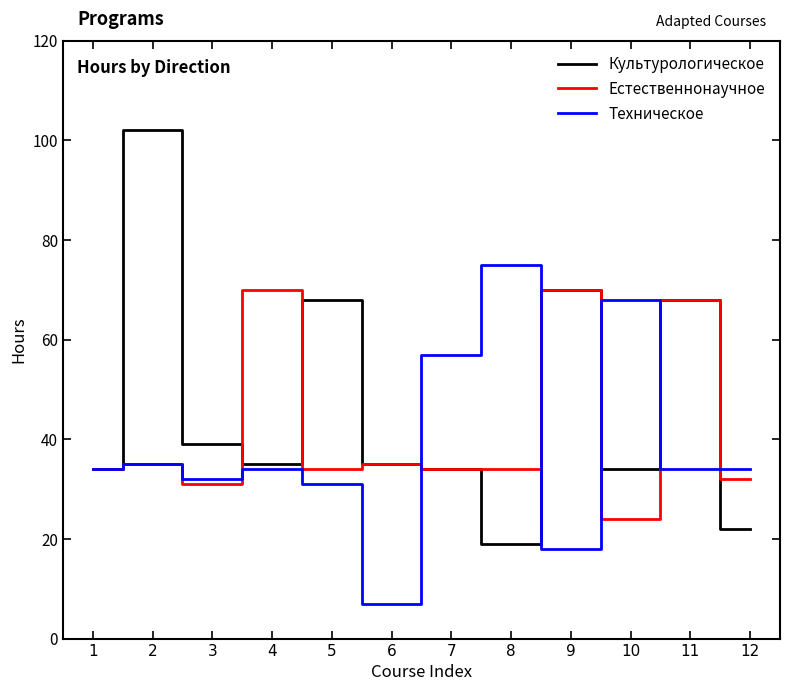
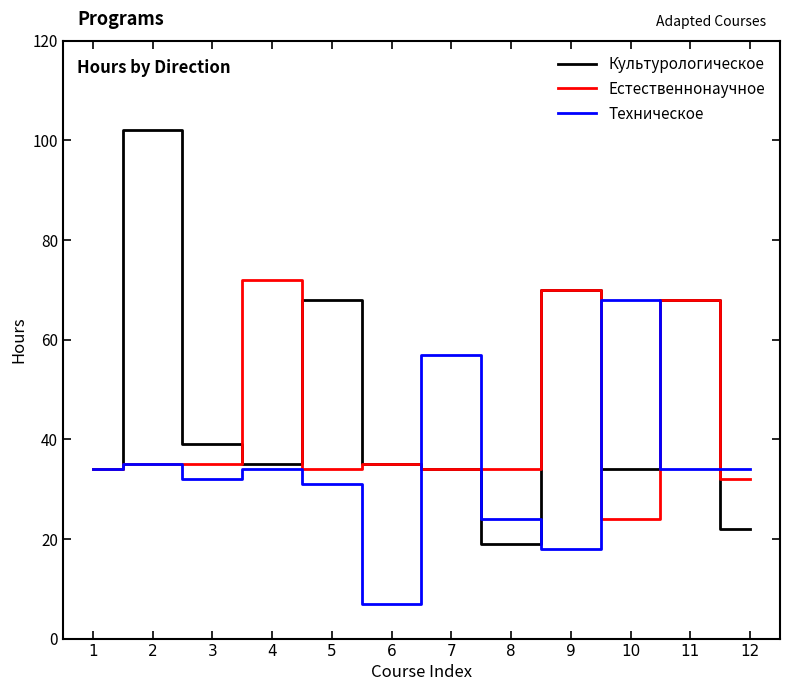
  {
    "Культурологическое": {
      "2": 102,
      "3": 39,
      "4": 35,
      "5": 68,
      "8": 19,
      "10": 34,
      "12": 22
    },
    "Естественнонаучное": {
-     "3": 31,
-     "4": 70,
+     "3": 35,
+     "4": 72,
      "5": 34,
      "8": 34,
      "10": 24,
      "12": 32
    },
    "Техническое": {
      "3": 32,
      "4": 34,
      "5": 31,
      "6": 7,
      "7": 57,
-     "8": 75,
+     "8": 24,
      "9": 18,
      "10": 68,
      "11": 34,
      "12": 34
    }
  }
